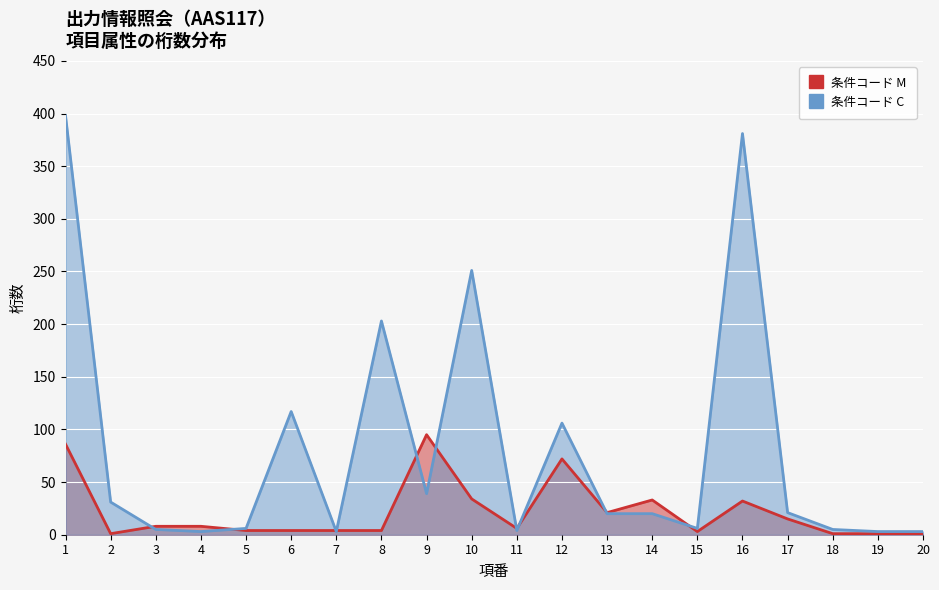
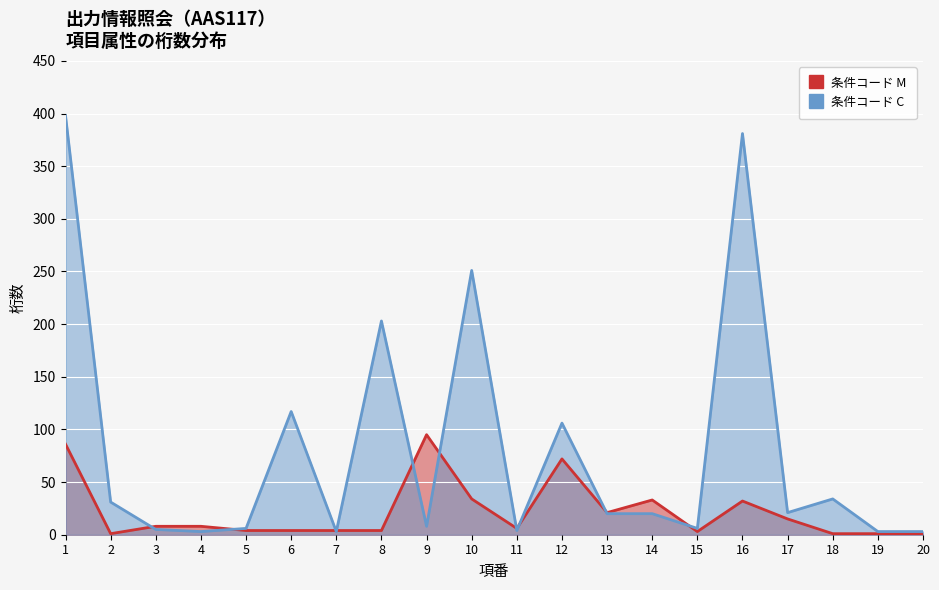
  {
    "条件コード M": {
      "1": 86,
      "2": 1,
      "3": 8,
      "4": 8,
      "6": 4,
      "8": 4,
      "9": 95,
      "10": 34,
      "12": 72,
      "14": 33,
      "15": 3,
      "16": 32,
      "17": 15,
      "18": 1
    },
    "条件コード C": {
      "1": 398,
      "2": 31,
      "3": 5,
      "4": 3,
      "6": 117,
      "8": 203,
-     "9": 39,
+     "9": 8,
      "10": 251,
      "12": 106,
      "14": 20,
      "15": 6,
      "16": 381,
      "17": 21,
-     "18": 5
+     "18": 34
    }
  }
